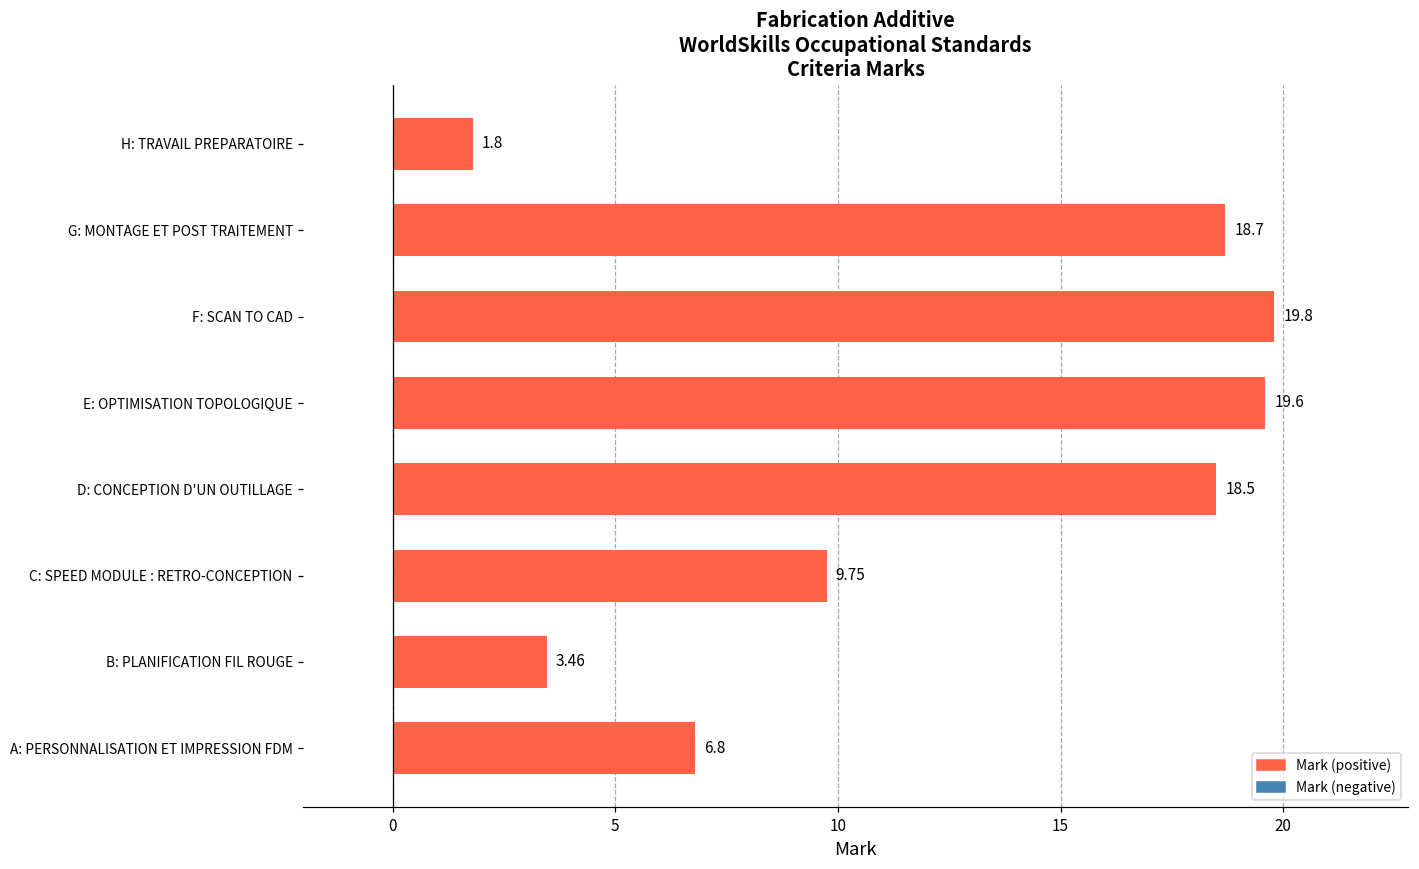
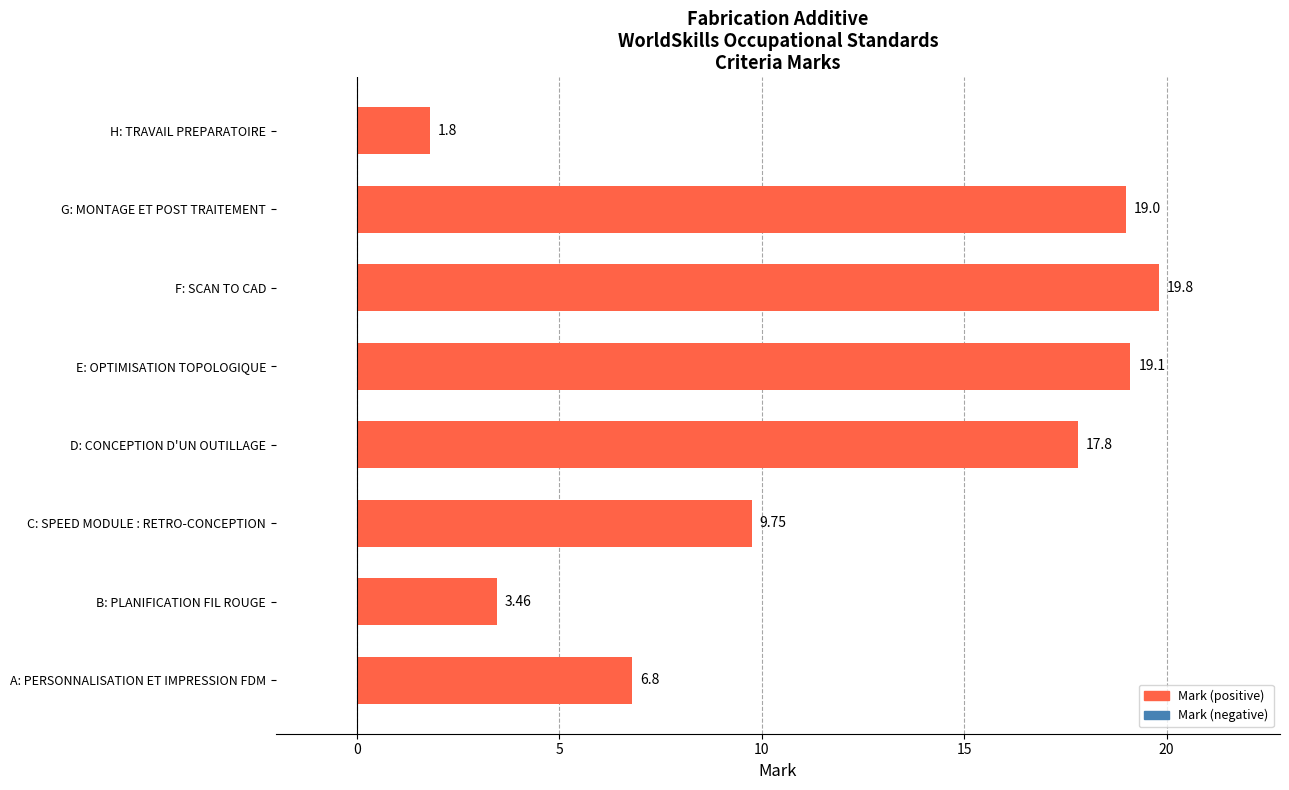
  {
    "H: TRAVAIL PREPARATOIRE": 1.8,
-   "G: MONTAGE ET POST TRAITEMENT": 18.7,
+   "G: MONTAGE ET POST TRAITEMENT": 19.0,
    "F: SCAN TO CAD": 19.8,
-   "E: OPTIMISATION TOPOLOGIQUE": 19.6,
-   "D: CONCEPTION D'UN OUTILLAGE": 18.5,
+   "E: OPTIMISATION TOPOLOGIQUE": 19.1,
+   "D: CONCEPTION D'UN OUTILLAGE": 17.8,
    "C: SPEED MODULE : RETRO-CONCEPTION": 9.75,
    "B: PLANIFICATION FIL ROUGE": 3.46,
    "A: PERSONNALISATION ET IMPRESSION FDM": 6.8
  }
